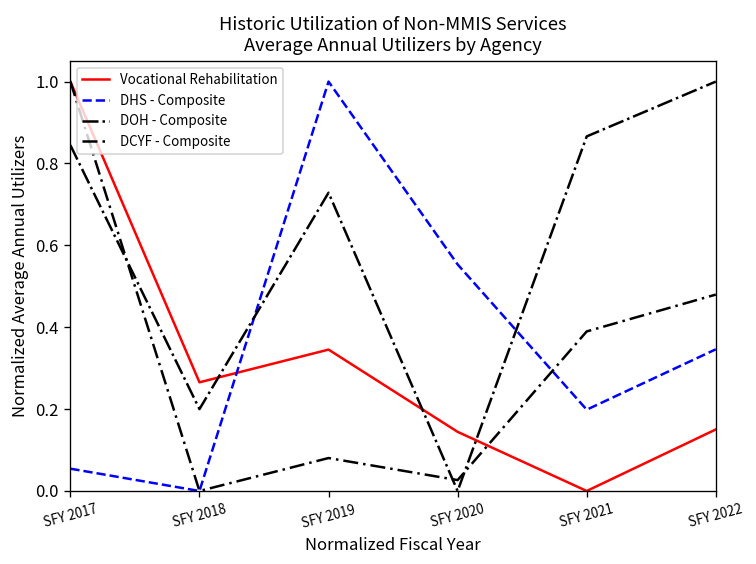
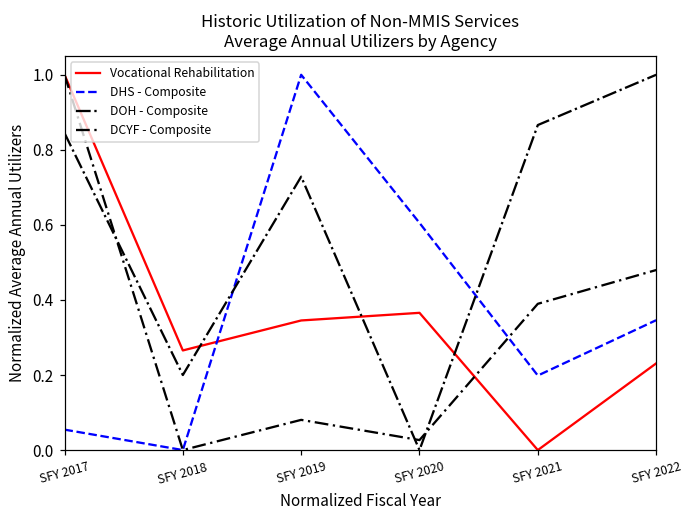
  {
    "Vocational Rehabilitation": {
      "SFY 2018": 0.27,
      "SFY 2019": 0.35,
-     "SFY 2020": 0.14,
+     "SFY 2020": 0.37,
      "SFY 2021": 0.00,
-     "SFY 2022": 0.15
+     "SFY 2022": 0.23
    },
    "DHS - Composite": {
      "SFY 2017": 0.05,
      "SFY 2019": 1.00,
-     "SFY 2020": 0.55,
+     "SFY 2020": 0.61,
      "SFY 2021": 0.20,
      "SFY 2022": 0.35
    }
  }
